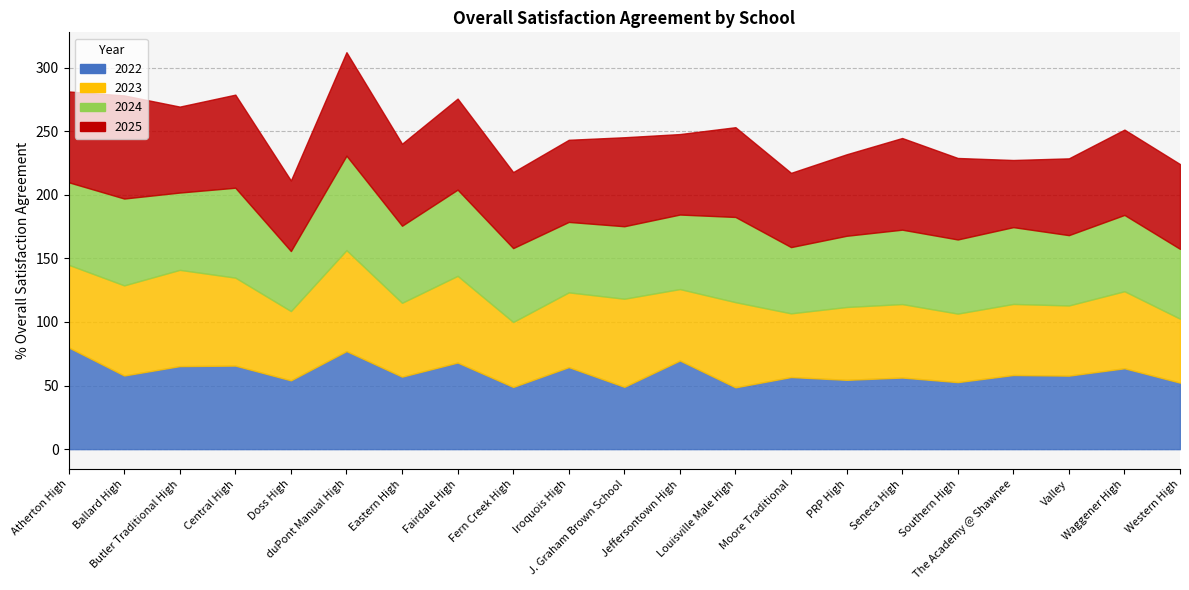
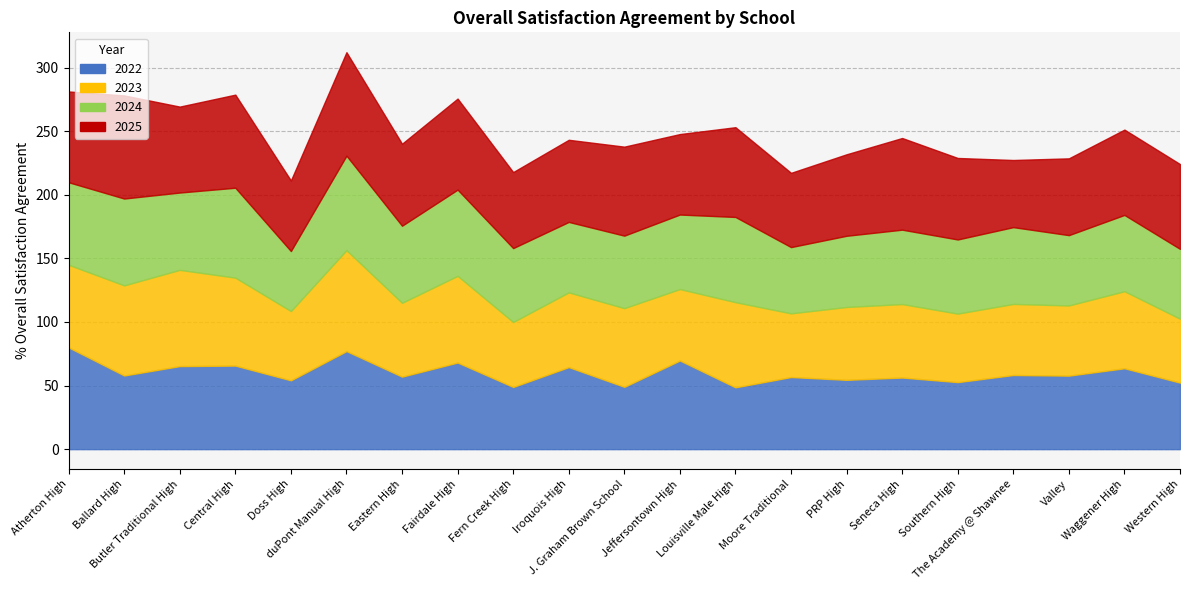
  {
    "2022": {
      "Atherton High": 80,
      "Ballard High": 58,
      "Butler Traditional High": 65,
      "Central High": 66,
      "Doss High": 54,
      "duPont Manual High": 77,
      "Eastern High": 57,
      "Fairdale High": 68,
      "Fern Creek High": 49,
      "Iroquois High": 65,
      "J. Graham Brown School": 49,
      "Jeffersontown High": 70,
      "Louisville Male High": 49,
      "Moore Traditional": 57,
      "PRP High": 55,
      "Seneca High": 56,
      "Southern High": 53,
      "The Academy @ Shawnee": 58,
      "Valley": 58,
      "Waggener High": 64,
      "Western High": 52
    },
    "2023": {
      "Atherton High": 65,
      "Ballard High": 71,
      "Butler Traditional High": 76,
      "Central High": 69,
      "Doss High": 54,
      "duPont Manual High": 79,
      "Eastern High": 58,
      "Fairdale High": 68,
      "Fern Creek High": 51,
      "Iroquois High": 59,
-     "J. Graham Brown School": 69,
+     "J. Graham Brown School": 62,
      "Jeffersontown High": 56,
      "Louisville Male High": 67,
      "Moore Traditional": 50,
      "PRP High": 57,
      "Seneca High": 58,
      "Southern High": 54,
      "The Academy @ Shawnee": 56,
      "Valley": 55,
      "Waggener High": 61,
      "Western High": 50
    },
    "2024": {
      "Atherton High": 65,
      "Ballard High": 68,
      "Butler Traditional High": 61,
      "Central High": 71,
      "Doss High": 47,
      "duPont Manual High": 74,
      "Eastern High": 61,
      "Fairdale High": 68,
      "Fern Creek High": 58,
      "Iroquois High": 55,
      "J. Graham Brown School": 57,
      "Jeffersontown High": 59,
      "Louisville Male High": 67,
      "Moore Traditional": 52,
      "PRP High": 56,
      "Seneca High": 59,
      "Southern High": 58,
      "The Academy @ Shawnee": 60,
      "Valley": 55,
      "Waggener High": 60,
      "Western High": 55
    },
    "2025": {
      "Atherton High": 71,
      "Butler Traditional High": 68,
      "Central High": 73,
      "Doss High": 56,
      "duPont Manual High": 81,
      "Eastern High": 65,
      "Fairdale High": 72,
      "Fern Creek High": 60,
      "Iroquois High": 65,
      "J. Graham Brown School": 70,
      "Jeffersontown High": 63,
      "Louisville Male High": 71,
      "Moore Traditional": 58,
      "PRP High": 64,
      "Seneca High": 72,
      "Southern High": 64,
      "The Academy @ Shawnee": 53,
      "Valley": 60,
      "Waggener High": 67,
      "Western High": 67
    }
  }
